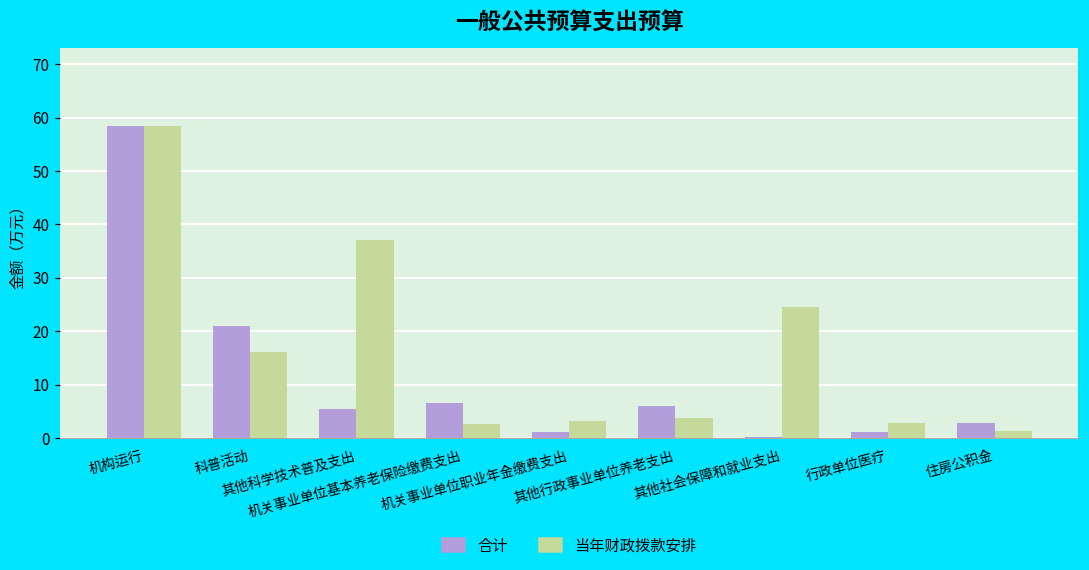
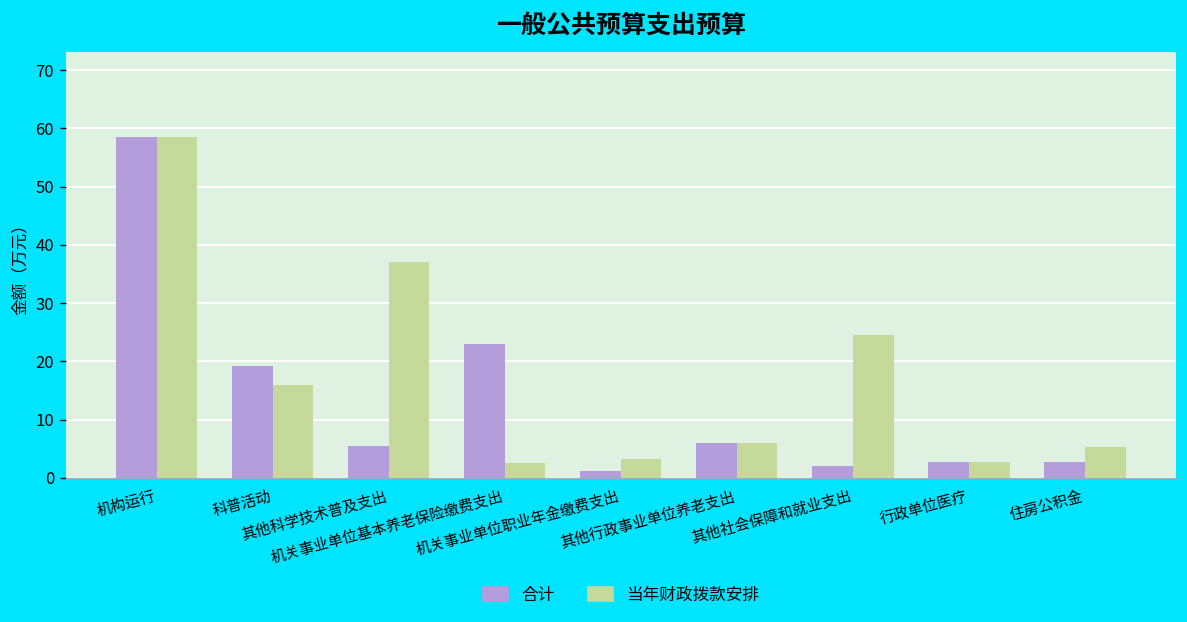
  {
    "合计": {
      "机构运行": 58,
-     "科普活动": 21,
+     "科普活动": 19,
      "其他科学技术普及支出": 6,
-     "机关事业单位基本养老保险缴费支出": 7,
+     "机关事业单位基本养老保险缴费支出": 23,
      "机关事业单位职业年金缴费支出": 1,
      "其他行政事业单位养老支出": 6,
-     "其他社会保障和就业支出": 0,
-     "行政单位医疗": 1,
+     "其他社会保障和就业支出": 2,
+     "行政单位医疗": 3,
      "住房公积金": 3
    },
    "当年财政拨款安排": {
      "机构运行": 58,
      "科普活动": 16,
      "其他科学技术普及支出": 37,
      "机关事业单位基本养老保险缴费支出": 3,
      "机关事业单位职业年金缴费支出": 3,
-     "其他行政事业单位养老支出": 4,
+     "其他行政事业单位养老支出": 6,
      "其他社会保障和就业支出": 25,
      "行政单位医疗": 3,
-     "住房公积金": 1
+     "住房公积金": 5
    }
  }
